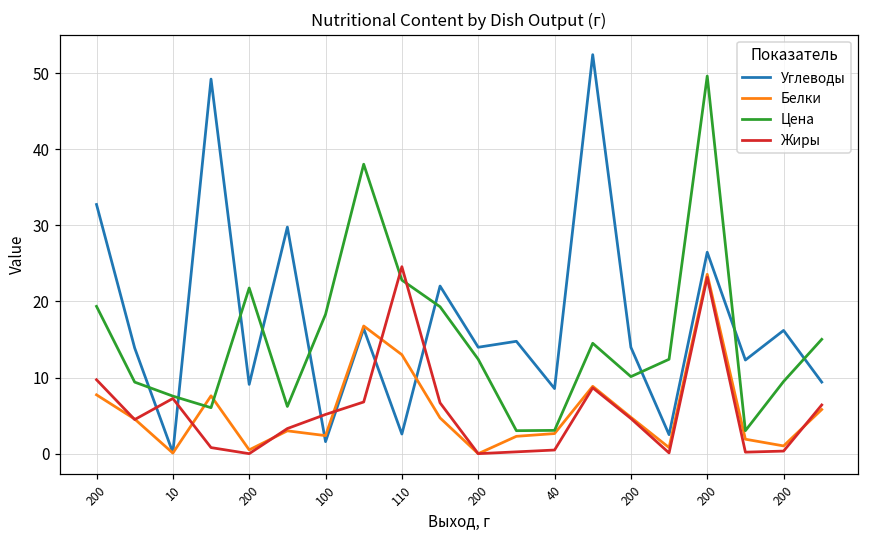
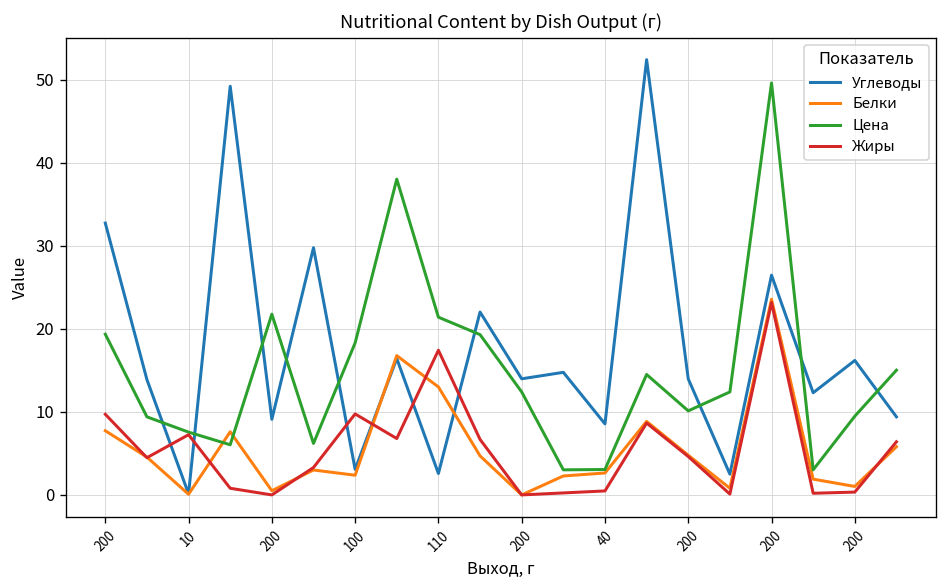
  {
    "Углеводы": {
-     "100": 2,
+     "100": 3,
      "110": 3,
      "40": 9
    },
    "Белки": {
      "100": 2,
      "110": 13,
      "40": 3
    },
    "Цена": {
      "100": 18,
-     "110": 23,
+     "110": 21,
      "40": 3
    },
    "Жиры": {
-     "100": 5,
-     "110": 25,
+     "100": 10,
+     "110": 17,
      "40": 0
    }
  }
